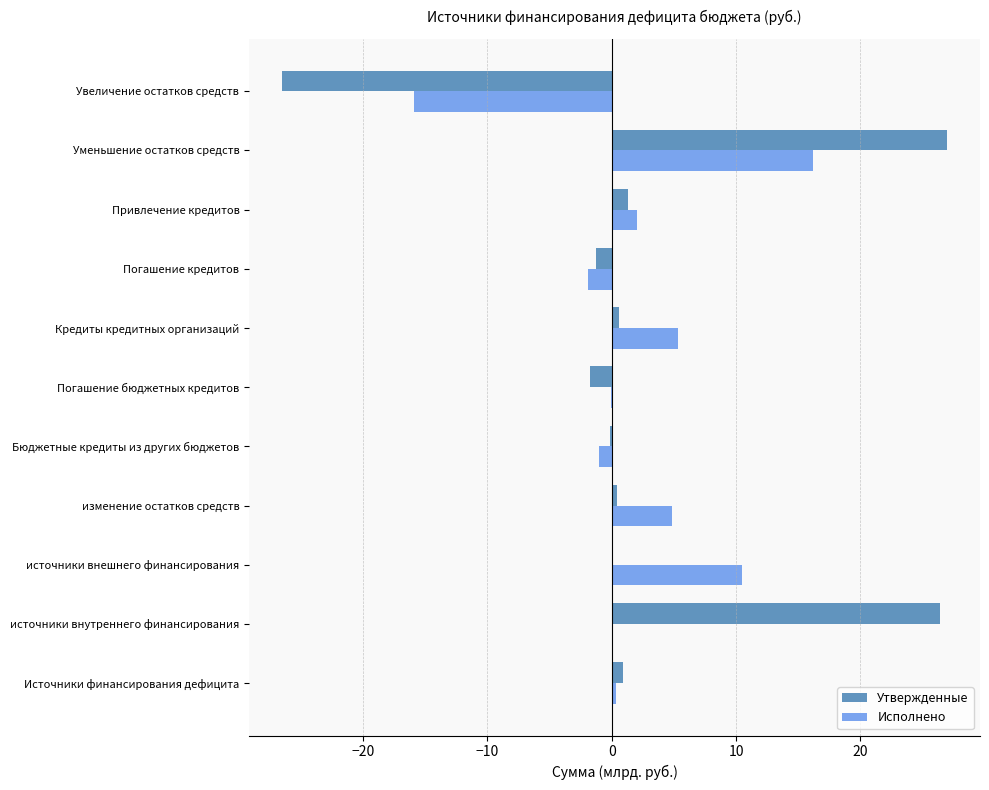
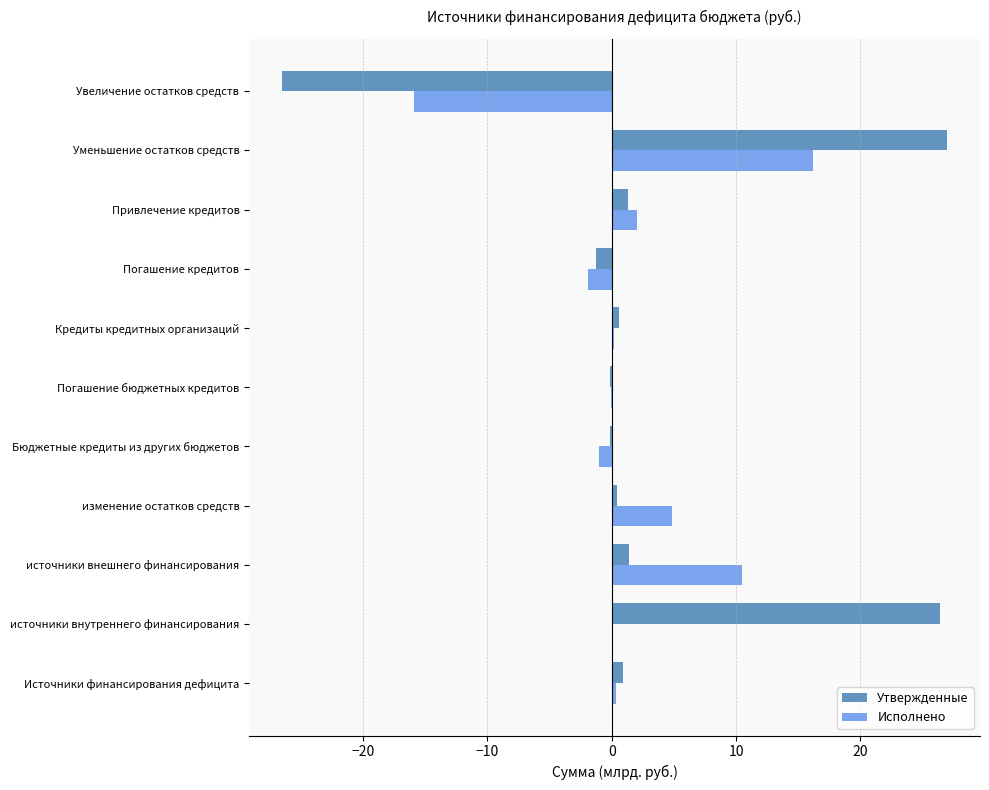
  {
    "Утвержденные": {
      "Увеличение остатков средств": -26.5,
      "Уменьшение остатков средств": 26.9,
      "Привлечение кредитов": 1.3,
      "Погашение кредитов": -1.3,
      "Кредиты кредитных организаций": 0.6,
-     "Погашение бюджетных кредитов": -1.7,
+     "Погашение бюджетных кредитов": -0.1,
      "изменение остатков средств": 0.5,
-     "источники внешнего финансирования": 0.0,
+     "источники внешнего финансирования": 1.4,
      "источники внутреннего финансирования": 26.4,
      "Источники финансирования дефицита": 0.9
    },
    "Исполнено": {
      "Увеличение остатков средств": -15.9,
      "Уменьшение остатков средств": 16.2,
      "Привлечение кредитов": 2.1,
      "Погашение кредитов": -1.9,
-     "Кредиты кредитных организаций": 5.3,
+     "Кредиты кредитных организаций": 0.2,
      "Бюджетные кредиты из других бюджетов": -1.0,
      "изменение остатков средств": 4.8,
      "источники внешнего финансирования": 10.4,
      "Источники финансирования дефицита": 0.4
    }
  }
